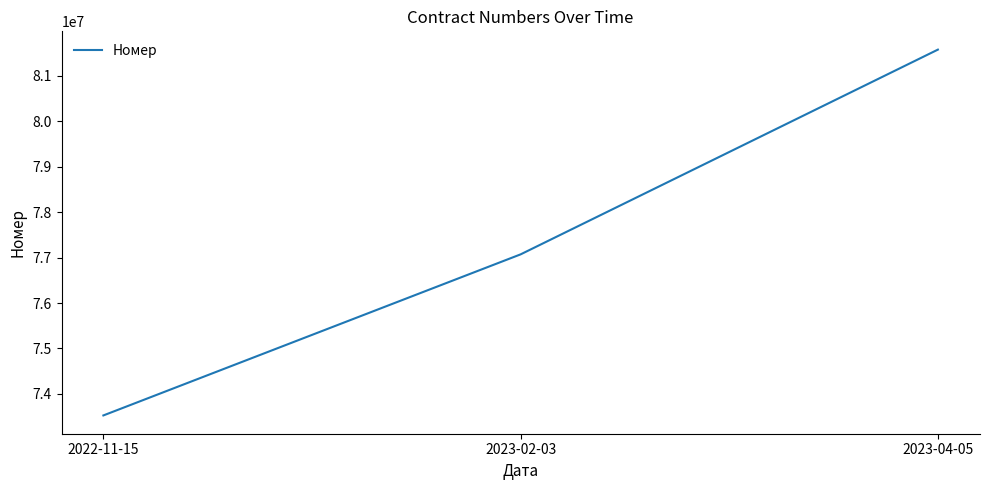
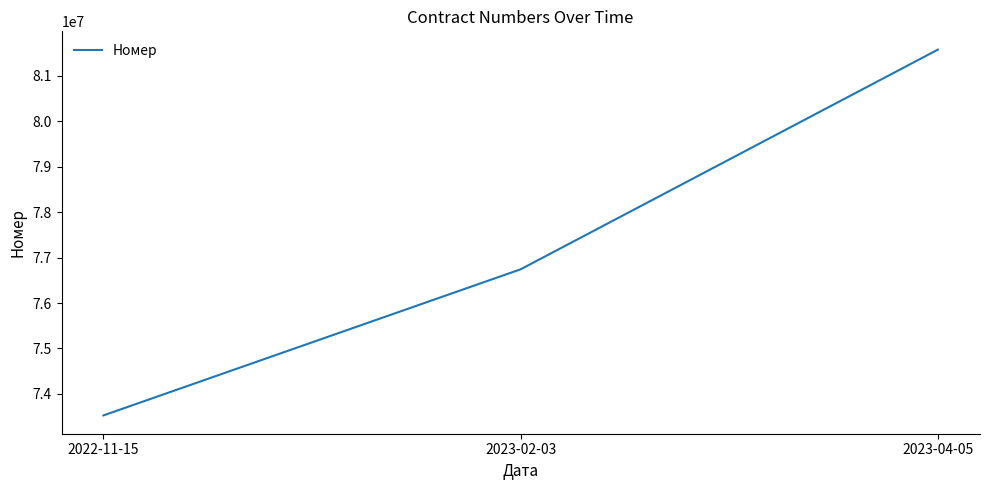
  {
    "2022-11-15": 73500000,
-   "2023-02-03": 77100000,
+   "2023-02-03": 76700000,
    "2023-04-05": 81600000
  }
